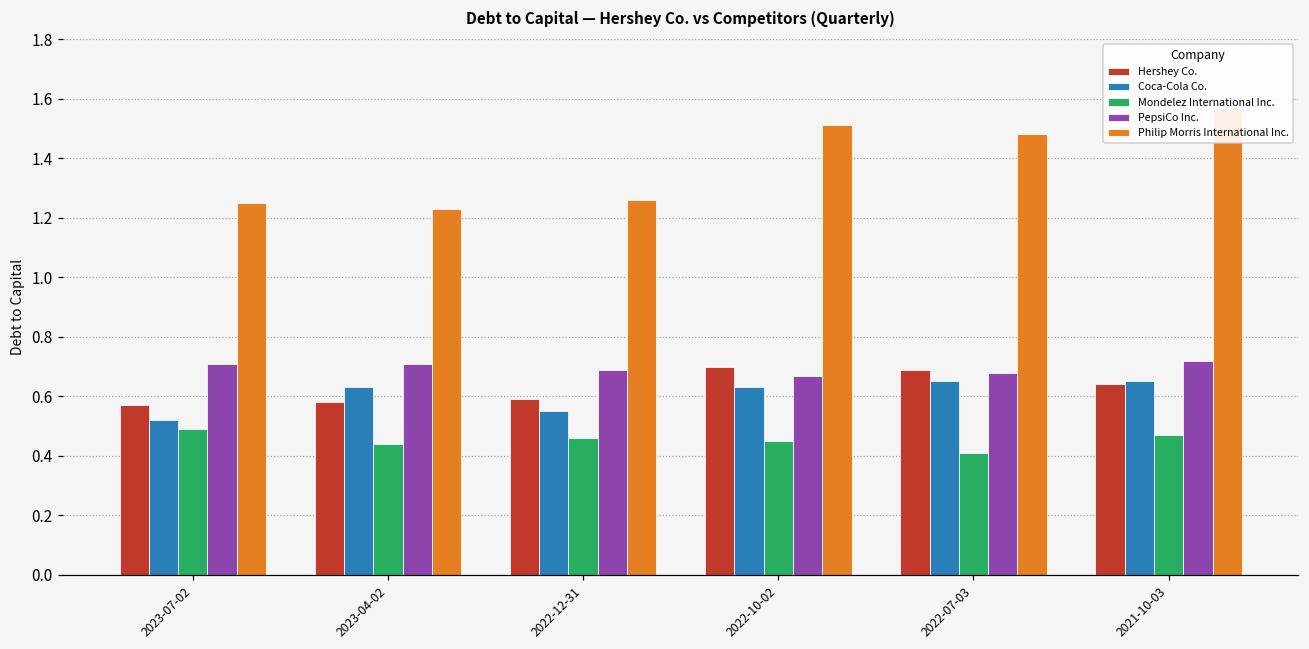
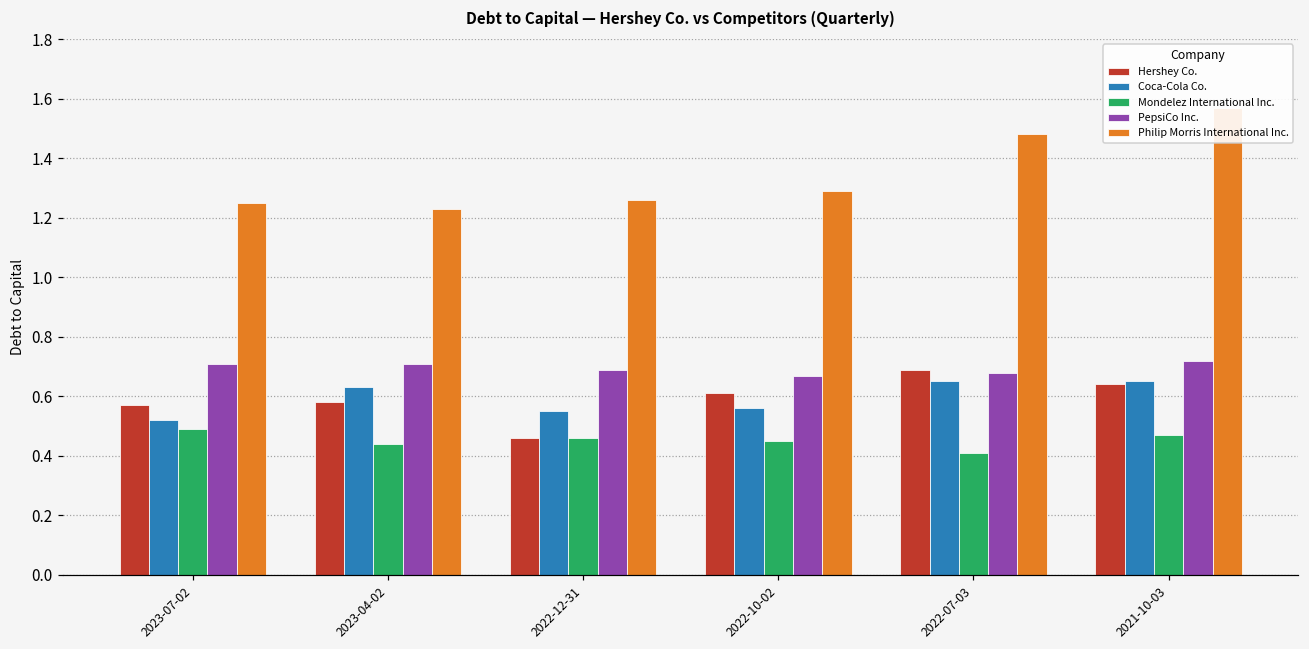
  {
    "Hershey Co.": {
      "2023-07-02": 0.57,
      "2023-04-02": 0.58,
-     "2022-12-31": 0.59,
-     "2022-10-02": 0.70,
+     "2022-12-31": 0.46,
+     "2022-10-02": 0.61,
      "2022-07-03": 0.69,
      "2021-10-03": 0.64
    },
    "Coca-Cola Co.": {
      "2023-07-02": 0.52,
      "2023-04-02": 0.63,
      "2022-12-31": 0.55,
-     "2022-10-02": 0.63,
+     "2022-10-02": 0.56,
      "2022-07-03": 0.65,
      "2021-10-03": 0.65
    },
    "Mondelez International Inc.": {
      "2023-07-02": 0.49,
      "2023-04-02": 0.44,
      "2022-12-31": 0.46,
      "2022-10-02": 0.45,
      "2022-07-03": 0.41,
      "2021-10-03": 0.47
    },
    "PepsiCo Inc.": {
      "2023-07-02": 0.71,
      "2023-04-02": 0.71,
      "2022-12-31": 0.69,
      "2022-10-02": 0.67,
      "2022-07-03": 0.68,
      "2021-10-03": 0.72
    },
    "Philip Morris International Inc.": {
      "2023-07-02": 1.25,
      "2023-04-02": 1.23,
      "2022-12-31": 1.26,
-     "2022-10-02": 1.51,
+     "2022-10-02": 1.29,
      "2022-07-03": 1.48
    }
  }
